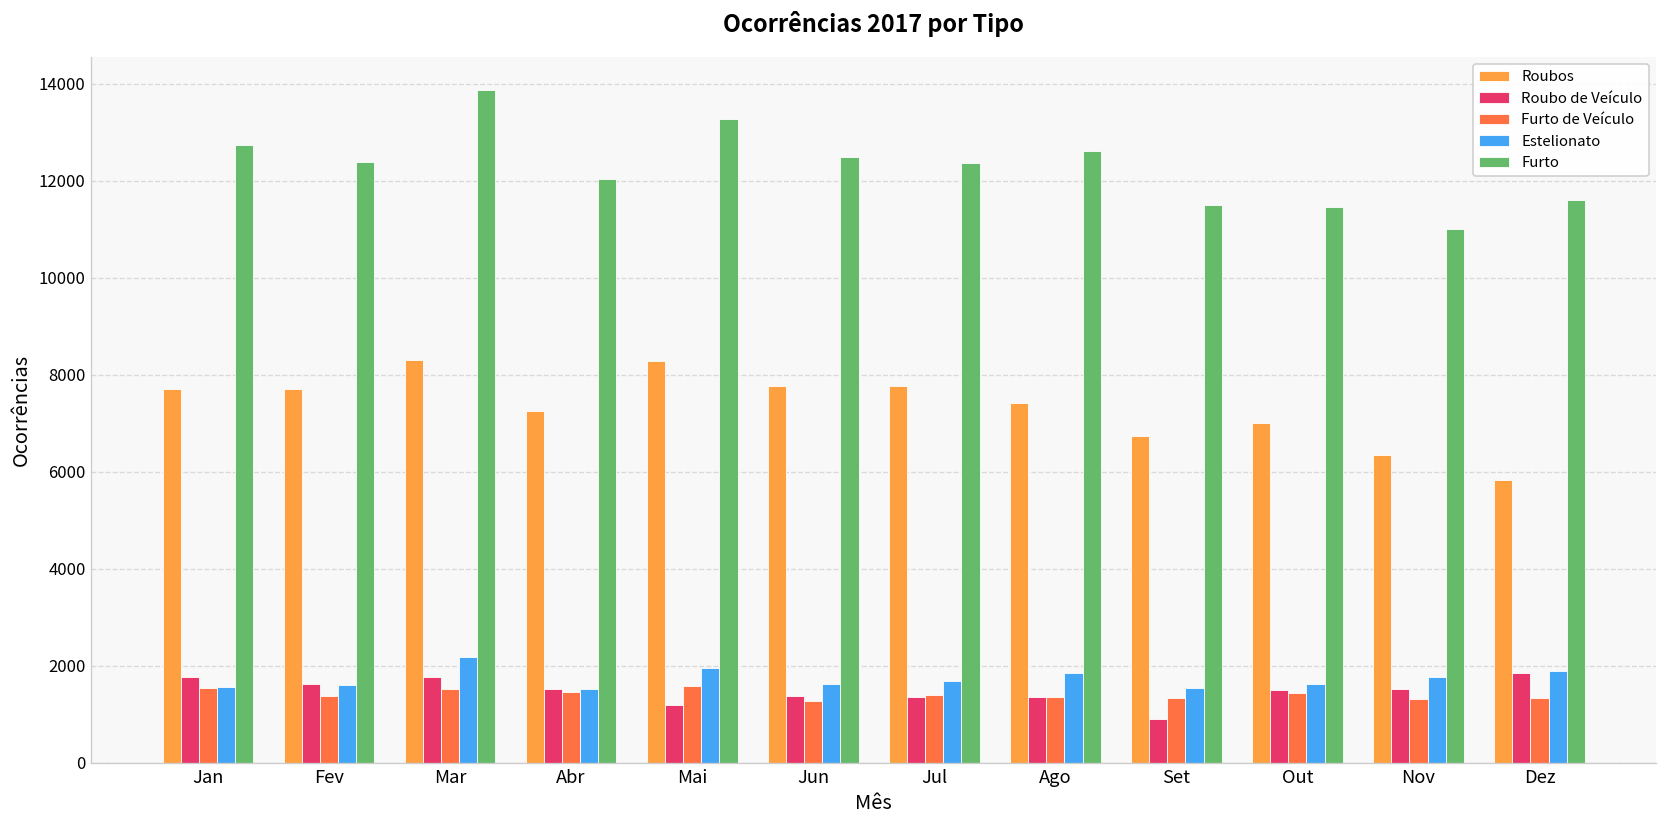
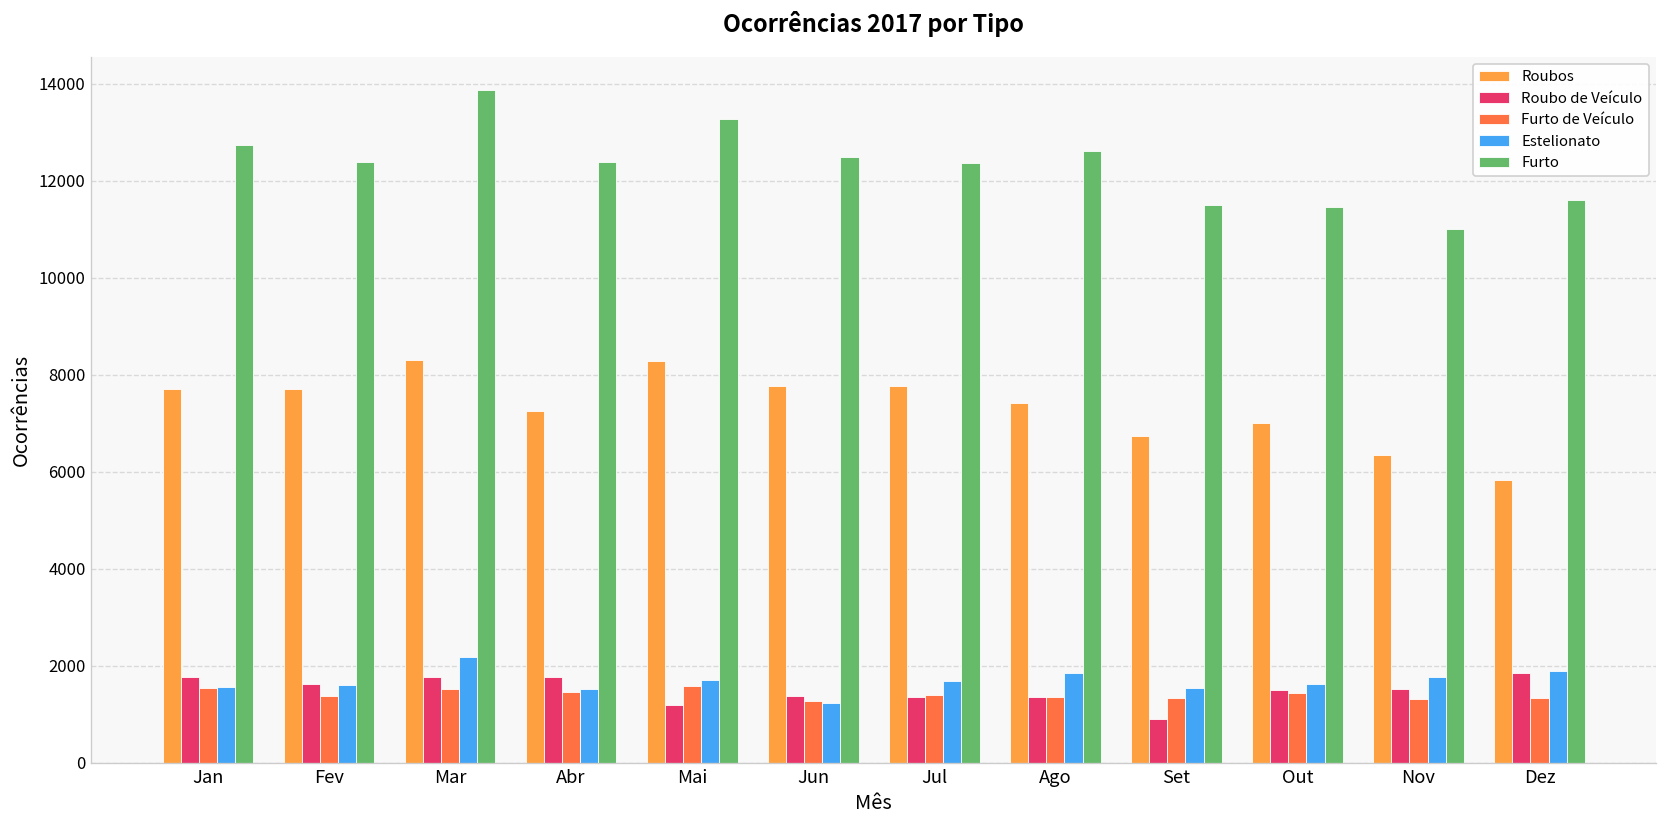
  {
    "Roubo de Veículo": {
      "Jan": 1800,
      "Fev": 1600,
      "Mar": 1800,
-     "Abr": 1500,
+     "Abr": 1800,
      "Mai": 1200,
      "Jun": 1400,
      "Jul": 1300,
      "Ago": 1400,
      "Set": 900,
      "Out": 1500,
      "Nov": 1500,
      "Dez": 1900
    },
    "Estelionato": {
      "Jan": 1600,
      "Fev": 1600,
      "Mar": 2200,
      "Abr": 1500,
-     "Mai": 2000,
-     "Jun": 1600,
+     "Mai": 1700,
+     "Jun": 1200,
      "Jul": 1700,
      "Ago": 1900,
      "Set": 1500,
      "Out": 1600,
      "Nov": 1800,
      "Dez": 1900
    },
    "Furto": {
      "Jan": 12700,
      "Fev": 12400,
      "Mar": 13900,
-     "Abr": 12000,
+     "Abr": 12400,
      "Mai": 13300,
      "Jun": 12500,
      "Jul": 12400,
      "Ago": 12600,
      "Set": 11500,
      "Out": 11500,
      "Nov": 11000,
      "Dez": 11600
    }
  }
